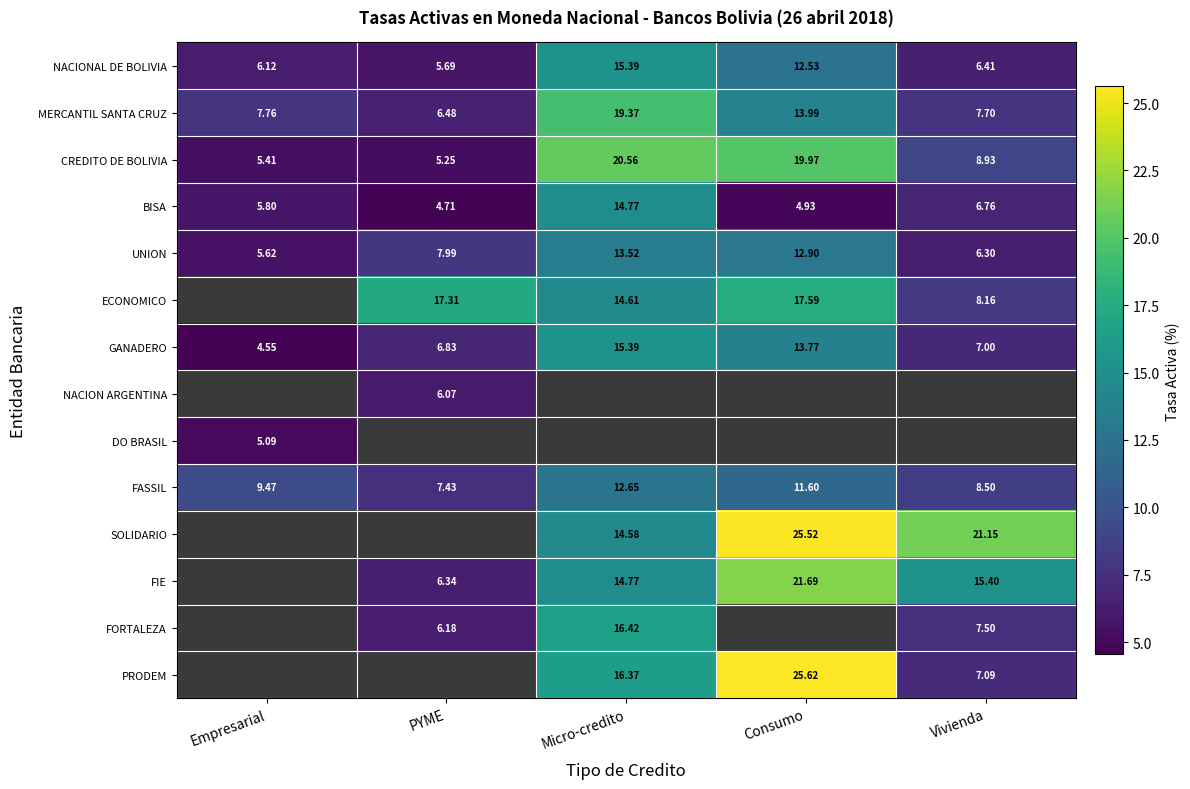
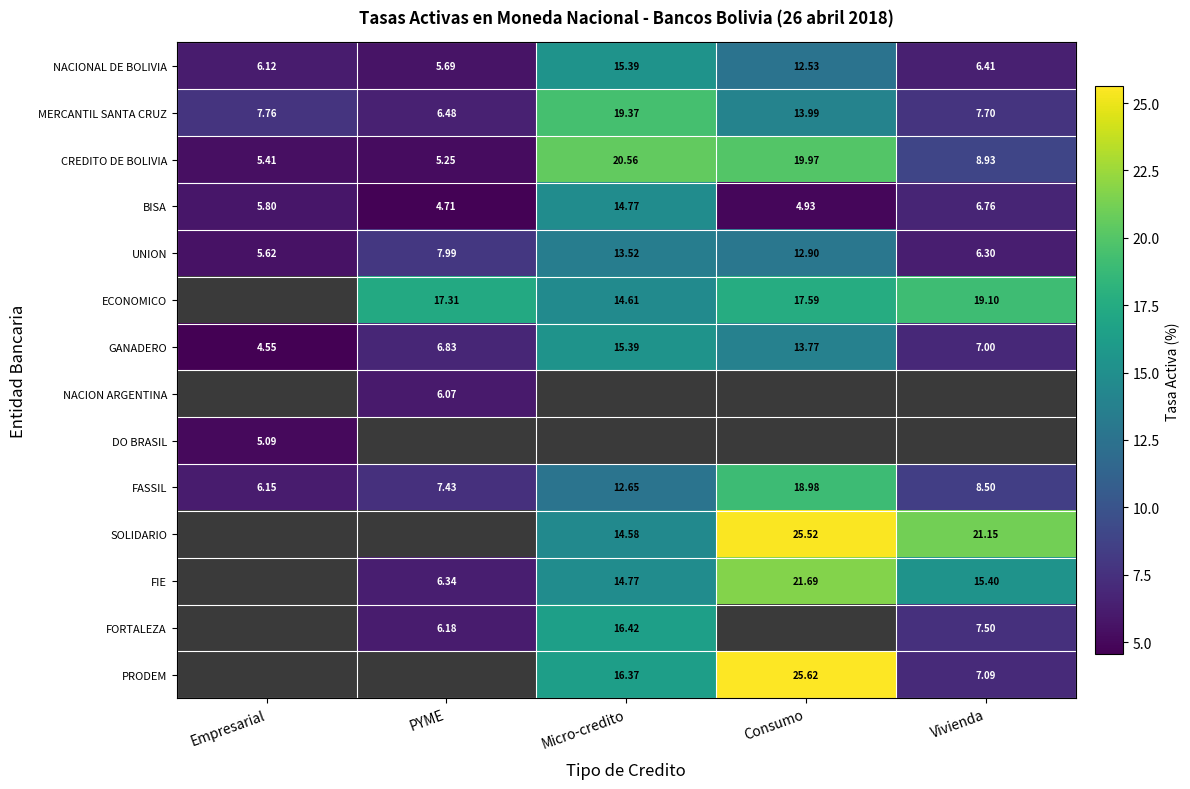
  {
    "NACIONAL DE BOLIVIA": {
      "Empresarial": 6.12,
      "PYME": 5.69,
      "Micro-credito": 15.39,
      "Consumo": 12.53,
      "Vivienda": 6.41
    },
    "MERCANTIL SANTA CRUZ": {
      "Empresarial": 7.76,
      "PYME": 6.48,
      "Micro-credito": 19.37,
      "Consumo": 13.99,
      "Vivienda": 7.70
    },
    "CREDITO DE BOLIVIA": {
      "Empresarial": 5.41,
      "PYME": 5.25,
      "Micro-credito": 20.56,
      "Consumo": 19.97,
      "Vivienda": 8.93
    },
    "BISA": {
      "Empresarial": 5.80,
      "PYME": 4.71,
      "Micro-credito": 14.77,
      "Consumo": 4.93,
      "Vivienda": 6.76
    },
    "UNION": {
      "Empresarial": 5.62,
      "PYME": 7.99,
      "Micro-credito": 13.52,
      "Consumo": 12.90,
      "Vivienda": 6.30
    },
    "ECONOMICO": {
      "PYME": 17.31,
      "Micro-credito": 14.61,
      "Consumo": 17.59,
-     "Vivienda": 8.16
+     "Vivienda": 19.10
    },
    "GANADERO": {
      "Empresarial": 4.55,
      "PYME": 6.83,
      "Micro-credito": 15.39,
      "Consumo": 13.77,
      "Vivienda": 7.00
    },
    "NACION ARGENTINA": {
      "PYME": 6.07
    },
    "DO BRASIL": {
      "Empresarial": 5.09
    },
    "FASSIL": {
-     "Empresarial": 9.47,
+     "Empresarial": 6.15,
      "PYME": 7.43,
      "Micro-credito": 12.65,
-     "Consumo": 11.60,
+     "Consumo": 18.98,
      "Vivienda": 8.50
    },
    "SOLIDARIO": {
      "Micro-credito": 14.58,
      "Consumo": 25.52,
      "Vivienda": 21.15
    },
    "FIE": {
      "PYME": 6.34,
      "Micro-credito": 14.77,
      "Consumo": 21.69,
      "Vivienda": 15.40
    },
    "FORTALEZA": {
      "PYME": 6.18,
      "Micro-credito": 16.42,
      "Vivienda": 7.50
    },
    "PRODEM": {
      "Micro-credito": 16.37,
      "Consumo": 25.62,
      "Vivienda": 7.09
    }
  }
